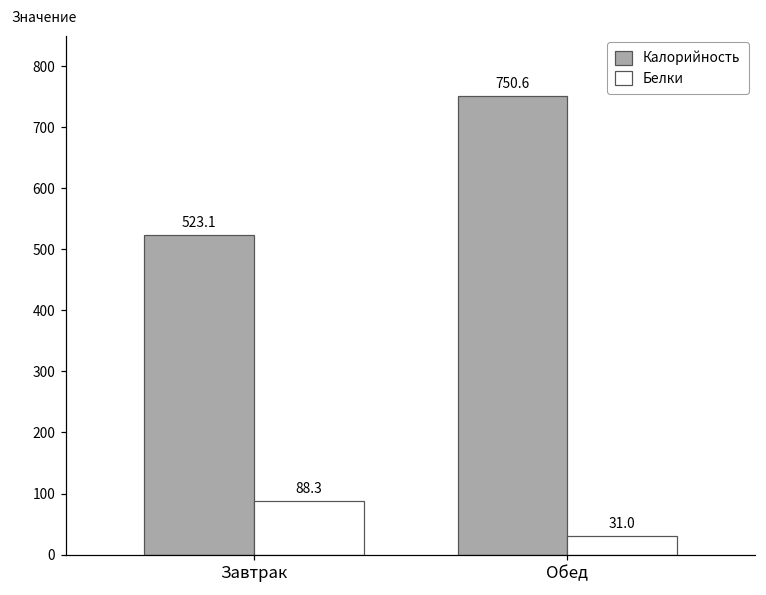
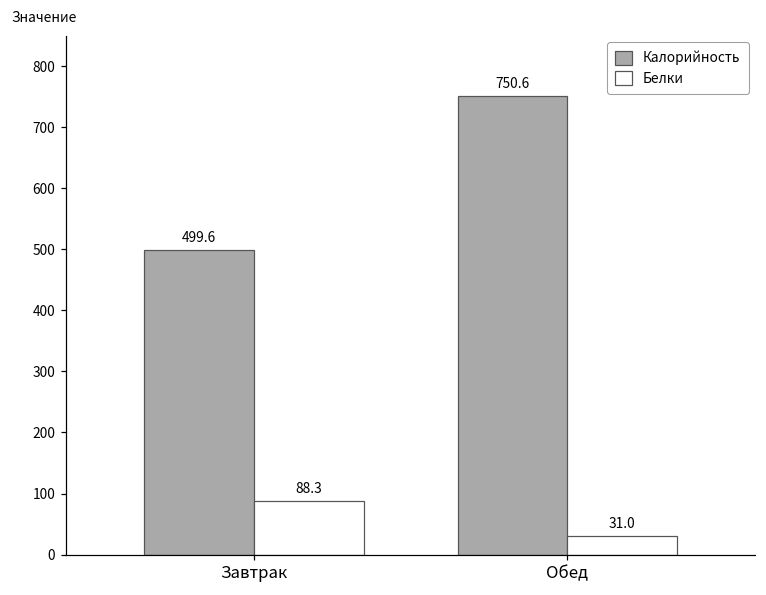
  {
    "Калорийность": {
-     "Завтрак": 523.1,
+     "Завтрак": 499.6,
      "Обед": 750.6
    },
    "Белки": {
      "Завтрак": 88.3,
      "Обед": 31.0
    }
  }
